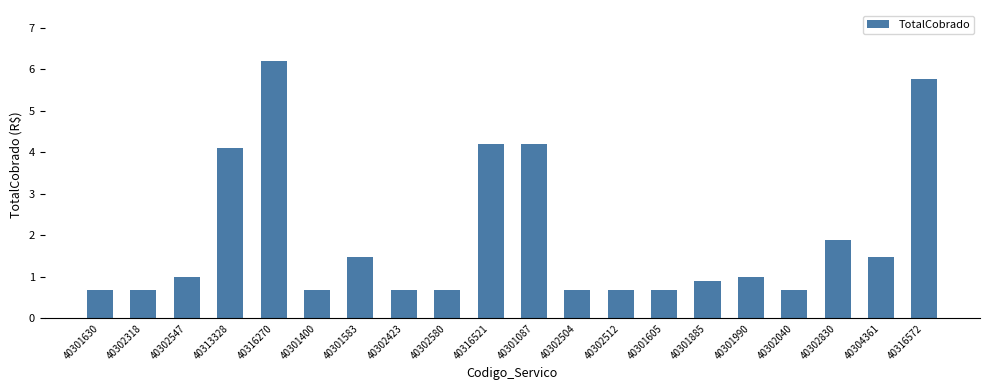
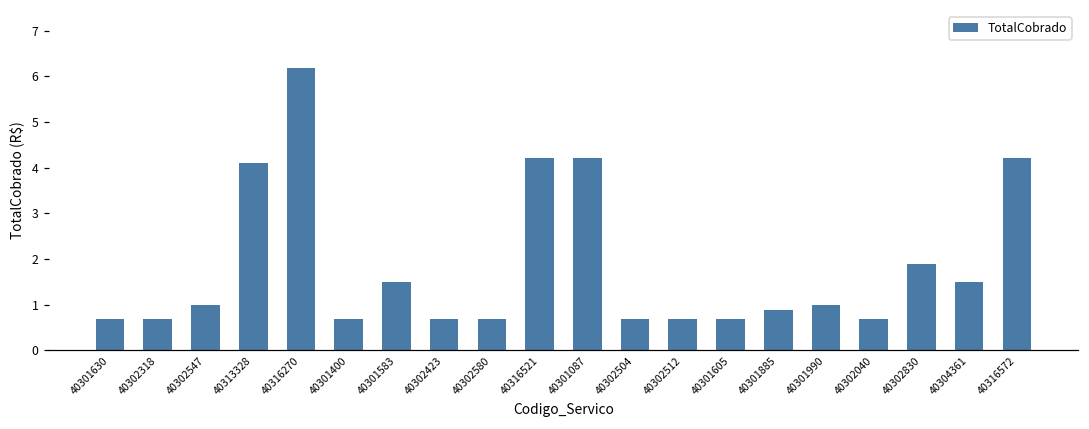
  {
    "40301630": 0.7,
    "40302318": 0.7,
    "40302547": 1.0,
    "40313328": 4.1,
    "40316270": 6.2,
    "40301400": 0.7,
    "40301583": 1.5,
    "40302423": 0.7,
    "40302580": 0.7,
    "40316521": 4.2,
    "40301087": 4.2,
    "40302504": 0.7,
    "40302512": 0.7,
    "40301605": 0.7,
    "40301885": 0.9,
    "40301990": 1.0,
    "40302040": 0.7,
    "40302830": 1.9,
    "40304361": 1.5,
-   "40316572": 5.8
+   "40316572": 4.2
  }
